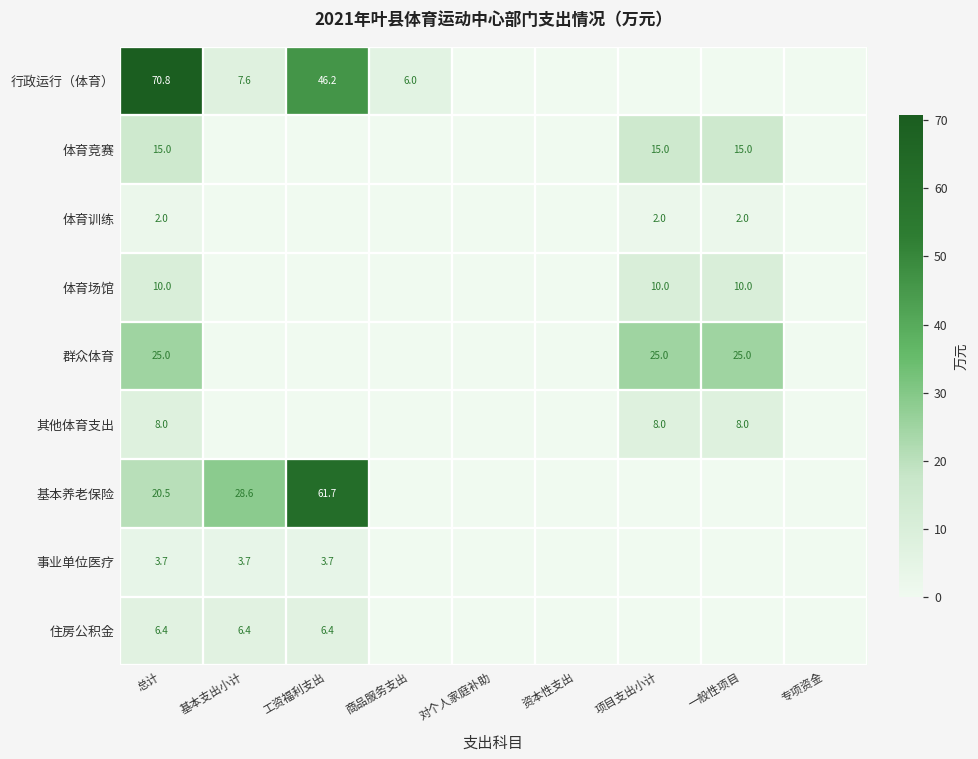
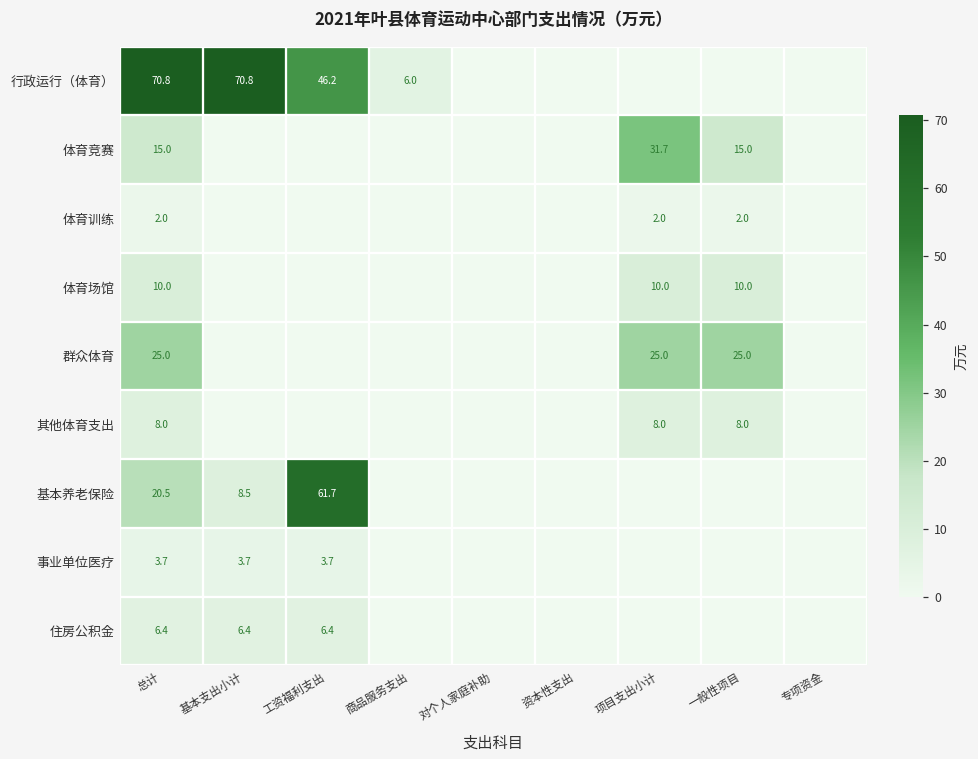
  {
    "行政运行（体育）": {
      "总计": 70.8,
-     "基本支出小计": 7.6,
+     "基本支出小计": 70.8,
      "工资福利支出": 46.2,
      "商品服务支出": 6.0
    },
    "体育竞赛": {
      "总计": 15.0,
-     "项目支出小计": 15.0,
+     "项目支出小计": 31.7,
      "一般性项目": 15.0
    },
    "体育训练": {
      "总计": 2.0,
      "项目支出小计": 2.0,
      "一般性项目": 2.0
    },
    "体育场馆": {
      "总计": 10.0,
      "项目支出小计": 10.0,
      "一般性项目": 10.0
    },
    "群众体育": {
      "总计": 25.0,
      "项目支出小计": 25.0,
      "一般性项目": 25.0
    },
    "其他体育支出": {
      "总计": 8.0,
      "项目支出小计": 8.0,
      "一般性项目": 8.0
    },
    "基本养老保险": {
      "总计": 20.5,
-     "基本支出小计": 28.6,
+     "基本支出小计": 8.5,
      "工资福利支出": 61.7
    },
    "事业单位医疗": {
      "总计": 3.7,
      "基本支出小计": 3.7,
      "工资福利支出": 3.7
    },
    "住房公积金": {
      "总计": 6.4,
      "基本支出小计": 6.4,
      "工资福利支出": 6.4
    }
  }
